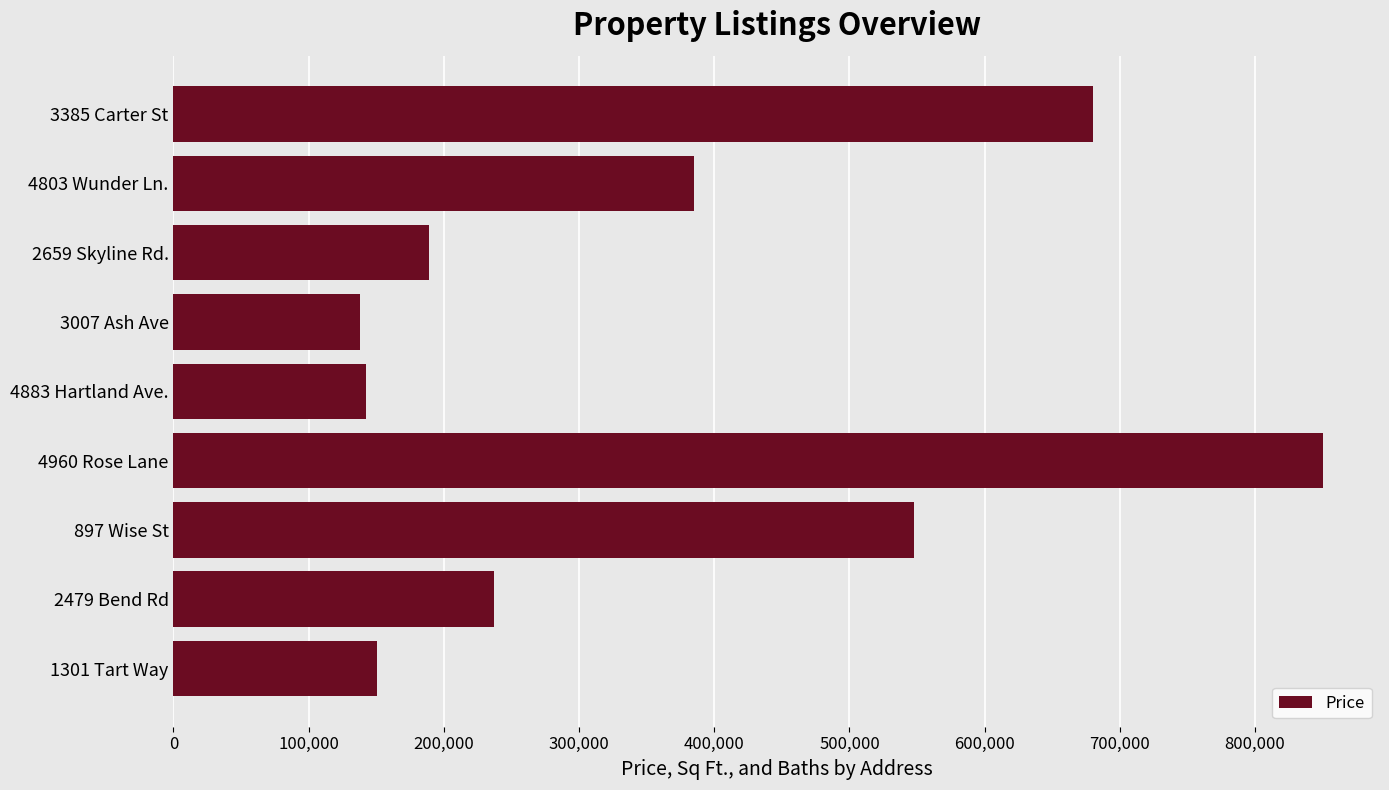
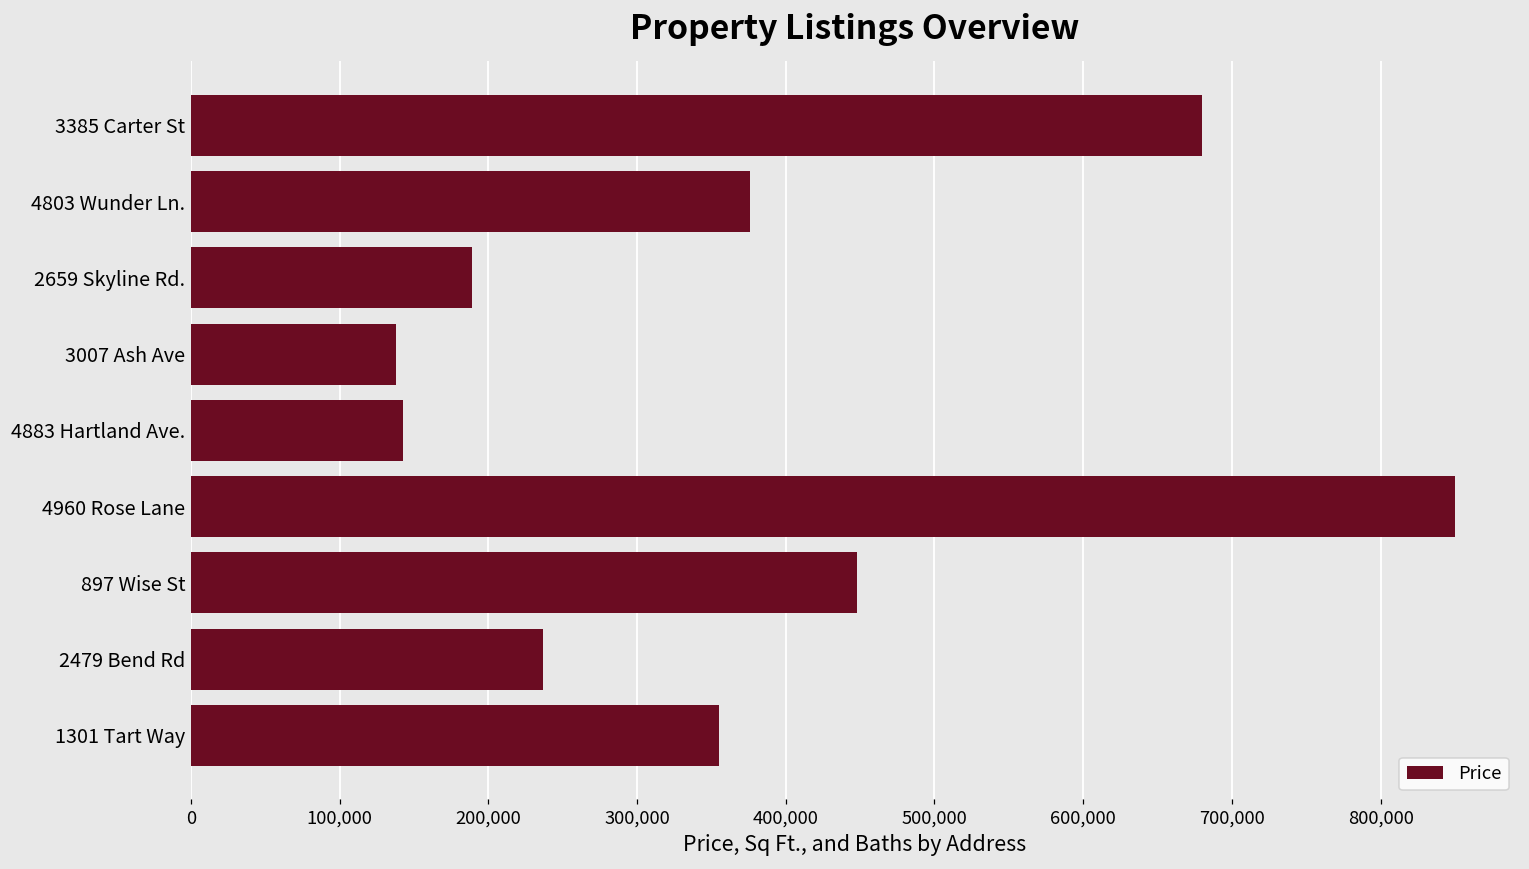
  {
    "3385 Carter St": "680,000",
-   "4803 Wunder Ln.": "385,000",
+   "4803 Wunder Ln.": "376,000",
    "2659 Skyline Rd.": "189,000",
    "3007 Ash Ave": "138,000",
    "4883 Hartland Ave.": "143,000",
    "4960 Rose Lane": "850,000",
-   "897 Wise St": "548,000",
+   "897 Wise St": "448,000",
    "2479 Bend Rd": "237,000",
-   "1301 Tart Way": "151,000"
+   "1301 Tart Way": "355,000"
  }
